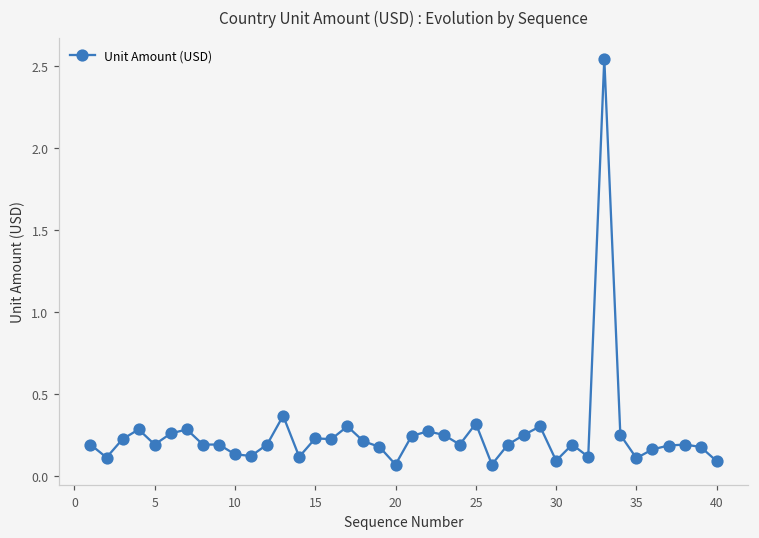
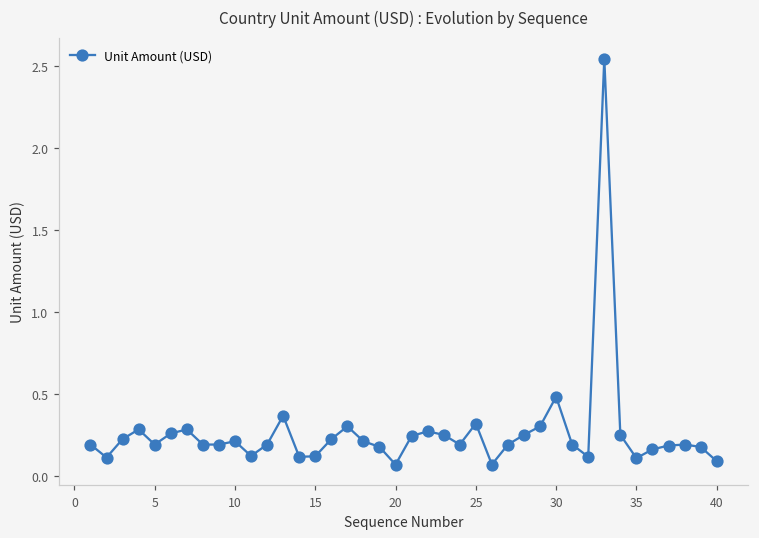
  {
    "5": 0.19,
-   "10": 0.13,
-   "15": 0.23,
+   "10": 0.21,
+   "15": 0.12,
    "20": 0.07,
    "25": 0.32,
-   "30": 0.09,
+   "30": 0.48,
    "35": 0.11,
    "40": 0.09
  }
